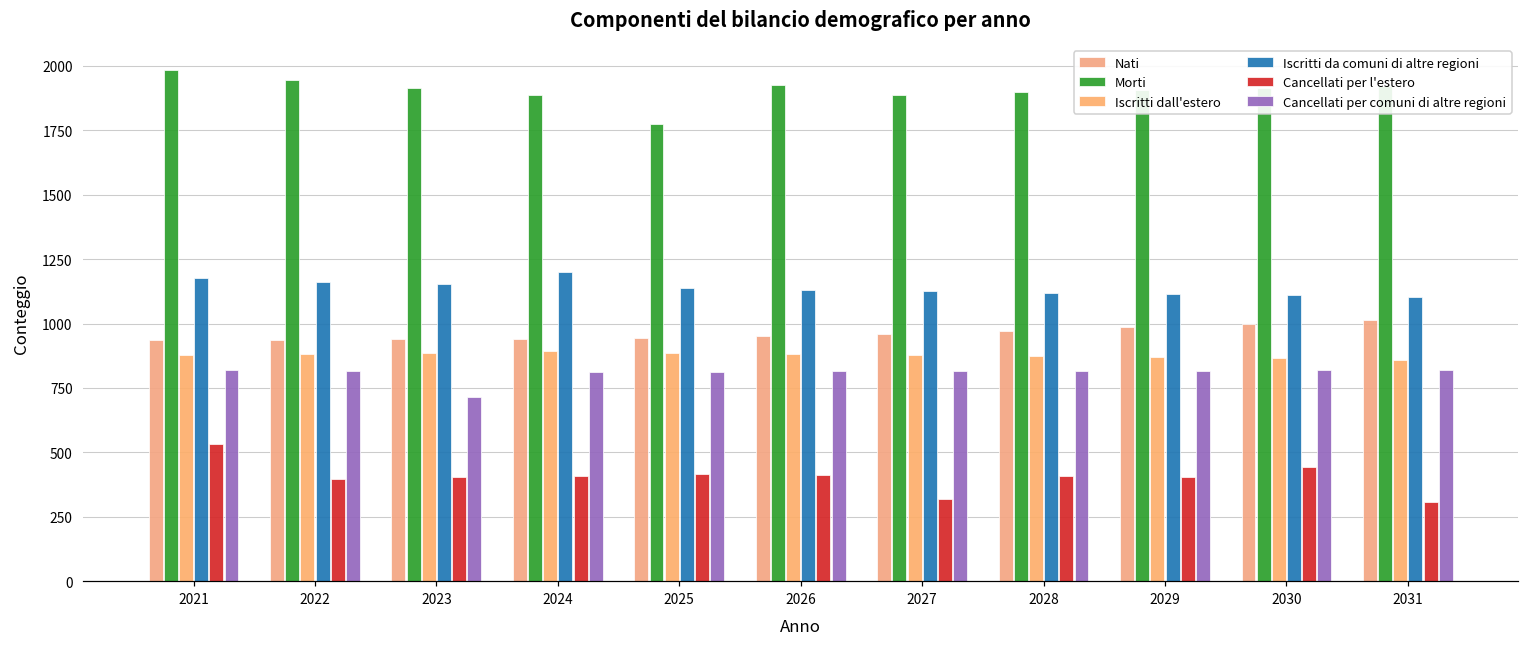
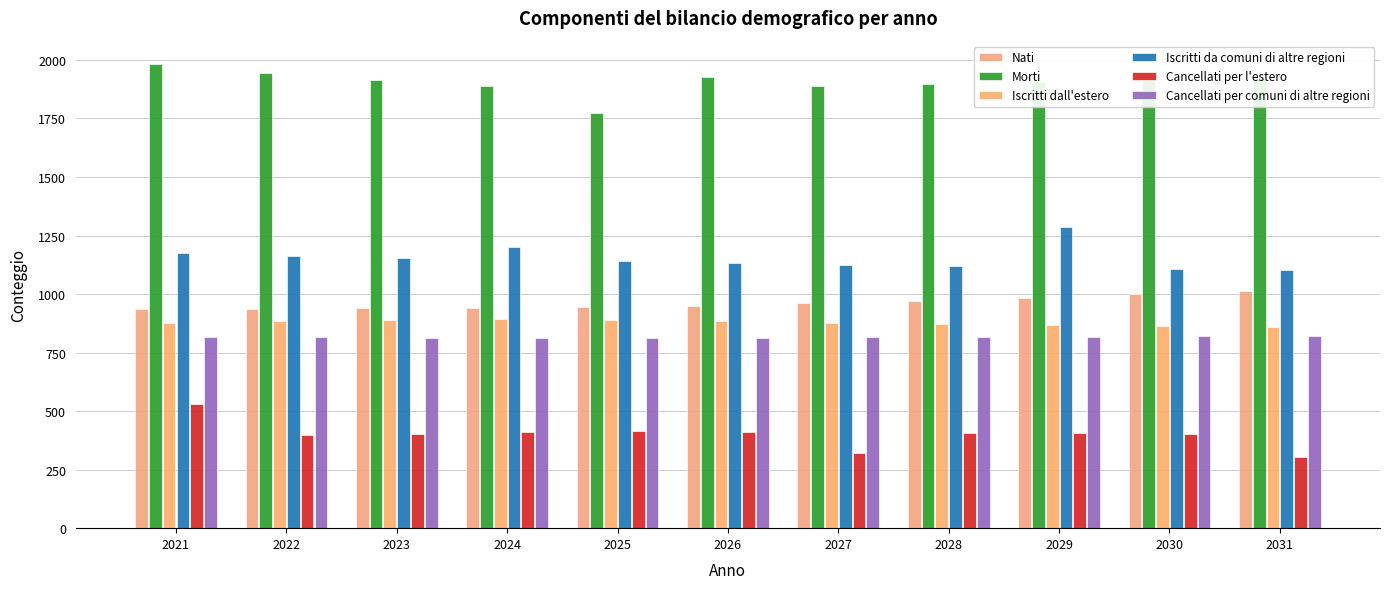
  {
    "Morti": {
      "2021": 1980,
      "2022": 1950,
      "2023": 1920,
      "2024": 1890,
      "2025": 1770,
      "2026": 1930,
      "2027": 1890,
      "2028": 1900
    },
    "Iscritti da comuni di altre regioni": {
      "2021": 1180,
      "2022": 1160,
      "2023": 1150,
      "2024": 1200,
      "2025": 1140,
      "2026": 1130,
      "2027": 1130,
      "2028": 1120,
-     "2029": 1120,
+     "2029": 1290,
      "2030": 1110,
      "2031": 1100
    },
    "Cancellati per l'estero": {
      "2021": 530,
      "2022": 400,
      "2023": 400,
      "2024": 410,
      "2025": 420,
      "2026": 410,
      "2027": 320,
      "2028": 410,
      "2029": 410,
-     "2030": 440,
+     "2030": 400,
      "2031": 310
    },
    "Cancellati per comuni di altre regioni": {
      "2021": 820,
      "2022": 820,
-     "2023": 710,
+     "2023": 810,
      "2024": 810,
      "2025": 810,
      "2026": 810,
      "2027": 820,
      "2028": 820,
      "2029": 820,
      "2030": 820,
      "2031": 820
    }
  }
